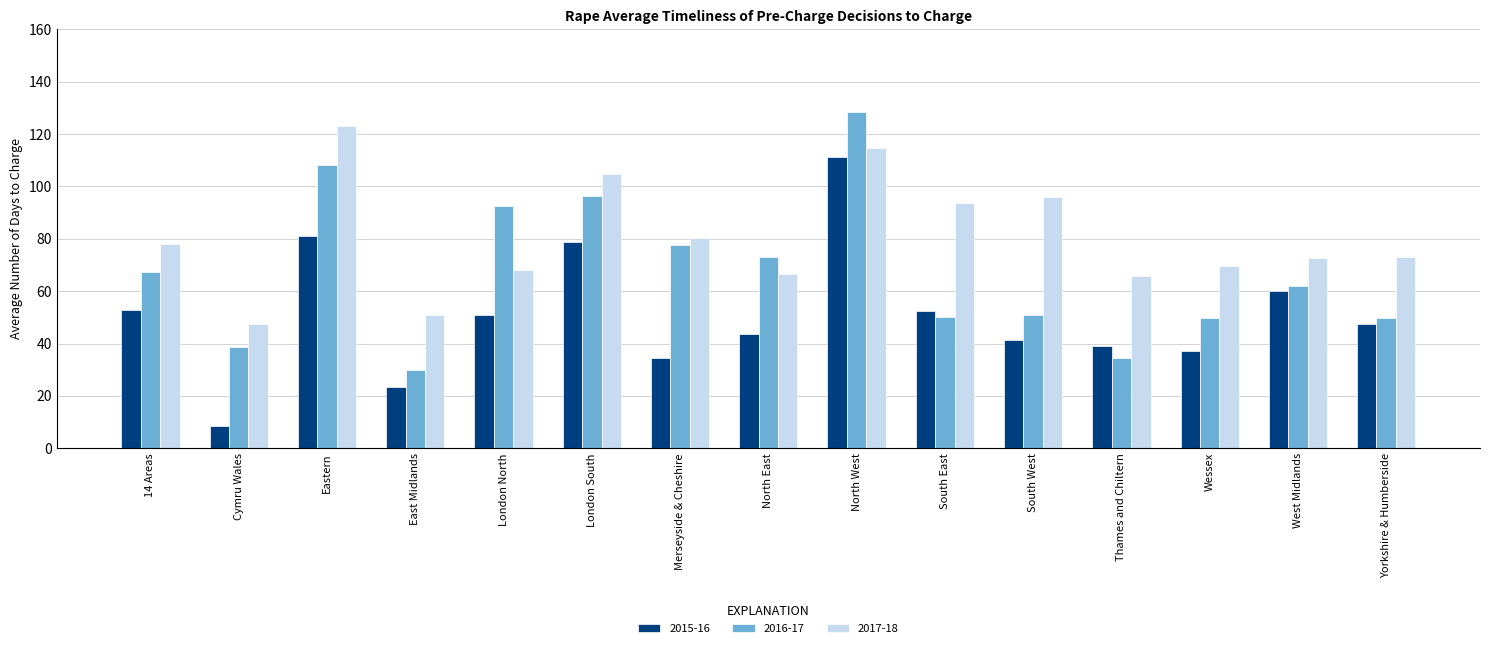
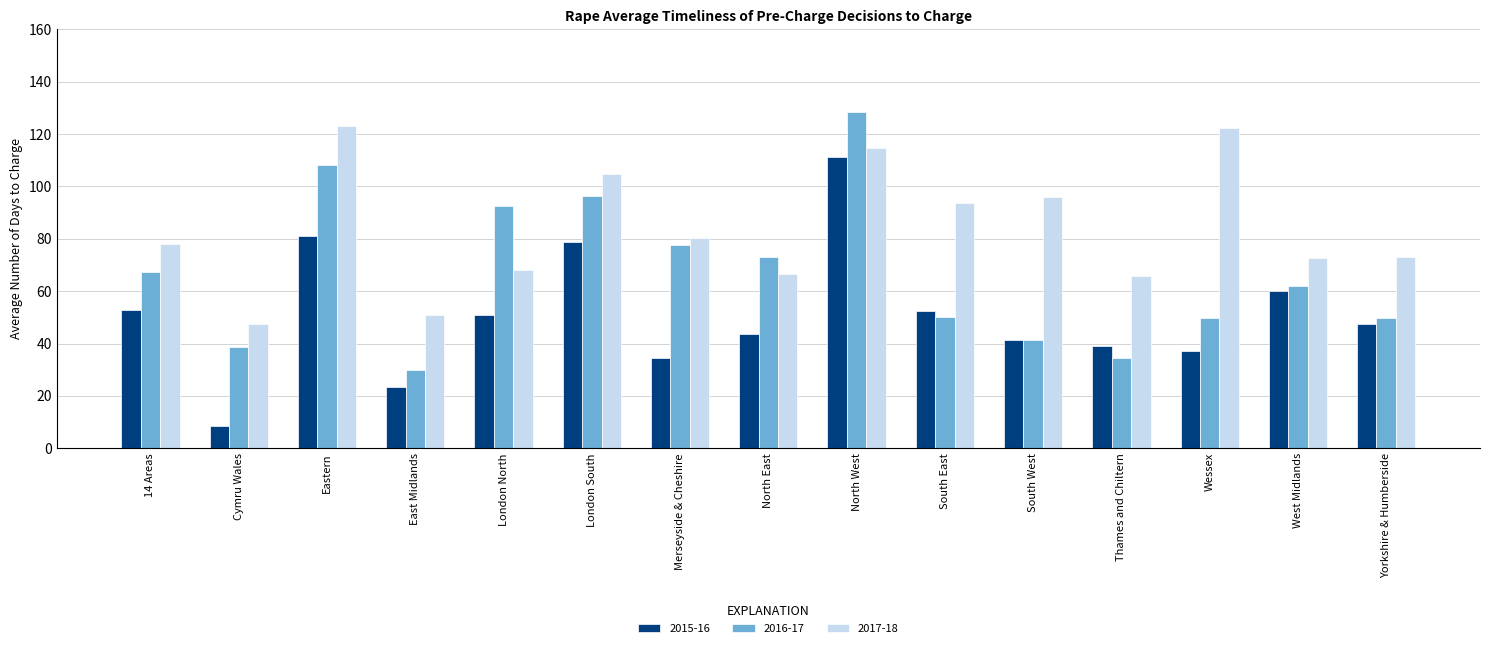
  {
    "2015-16": {
      "14 Areas": 53,
      "Cymru Wales": 9,
      "Eastern": 81,
      "East Midlands": 23,
      "London North": 51,
      "London South": 79,
      "Merseyside & Cheshire": 35,
      "North East": 44,
      "North West": 111,
      "South East": 53,
      "South West": 41,
      "Thames and Chiltern": 39,
      "Wessex": 37,
      "West Midlands": 60,
      "Yorkshire & Humberside": 47
    },
    "2016-17": {
      "14 Areas": 67,
      "Cymru Wales": 39,
      "Eastern": 108,
      "East Midlands": 30,
      "London North": 93,
      "London South": 96,
      "Merseyside & Cheshire": 78,
      "North East": 73,
      "North West": 128,
      "South East": 50,
-     "South West": 51,
+     "South West": 41,
      "Thames and Chiltern": 35,
      "Wessex": 50,
      "West Midlands": 62,
      "Yorkshire & Humberside": 50
    },
    "2017-18": {
      "14 Areas": 78,
      "Cymru Wales": 48,
      "Eastern": 123,
      "East Midlands": 51,
      "London North": 68,
      "London South": 105,
      "Merseyside & Cheshire": 80,
      "North East": 67,
      "North West": 115,
      "South East": 94,
      "South West": 96,
      "Thames and Chiltern": 66,
-     "Wessex": 70,
+     "Wessex": 122,
      "West Midlands": 73,
      "Yorkshire & Humberside": 73
    }
  }
